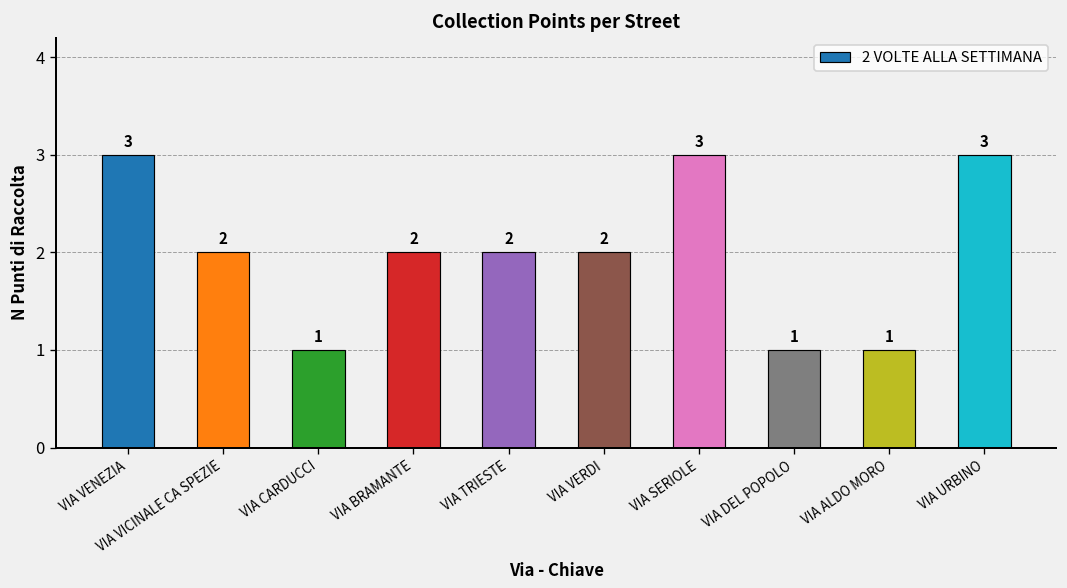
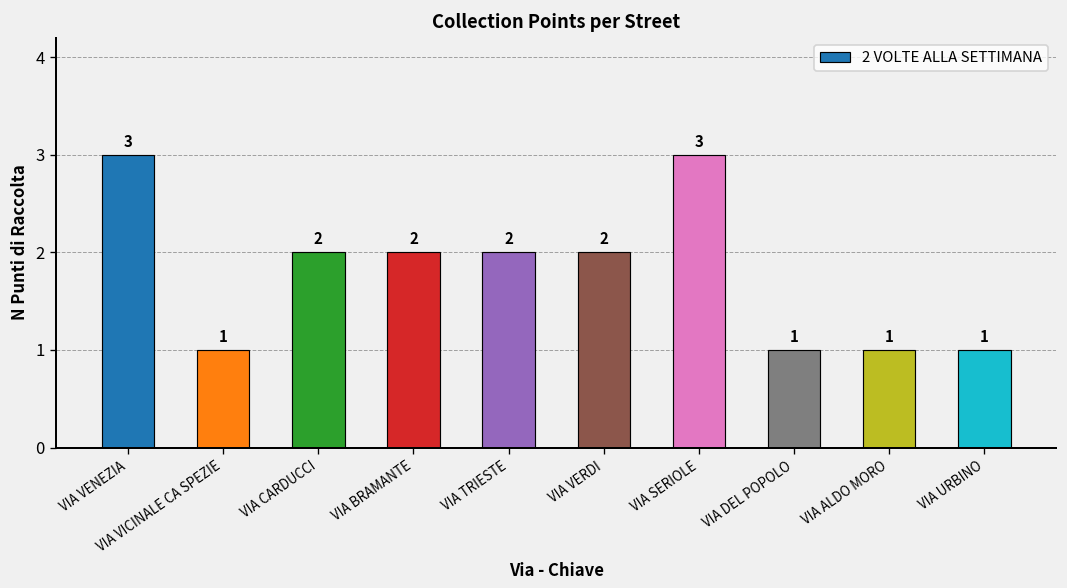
  {
    "VIA VENEZIA": 3,
-   "VIA VICINALE CA SPEZIE": 2,
-   "VIA CARDUCCI": 1,
+   "VIA VICINALE CA SPEZIE": 1,
+   "VIA CARDUCCI": 2,
    "VIA BRAMANTE": 2,
    "VIA TRIESTE": 2,
    "VIA VERDI": 2,
    "VIA SERIOLE": 3,
    "VIA DEL POPOLO": 1,
    "VIA ALDO MORO": 1,
-   "VIA URBINO": 3
+   "VIA URBINO": 1
  }
